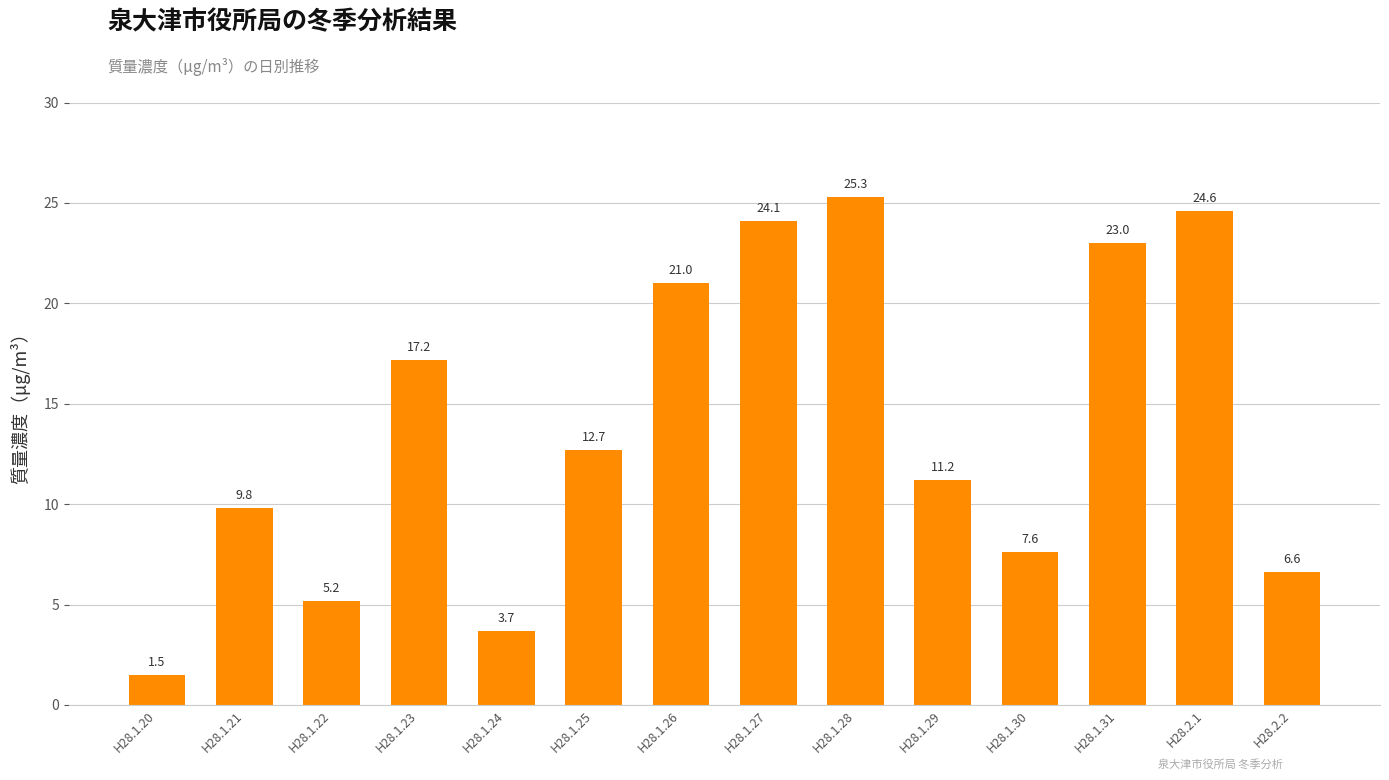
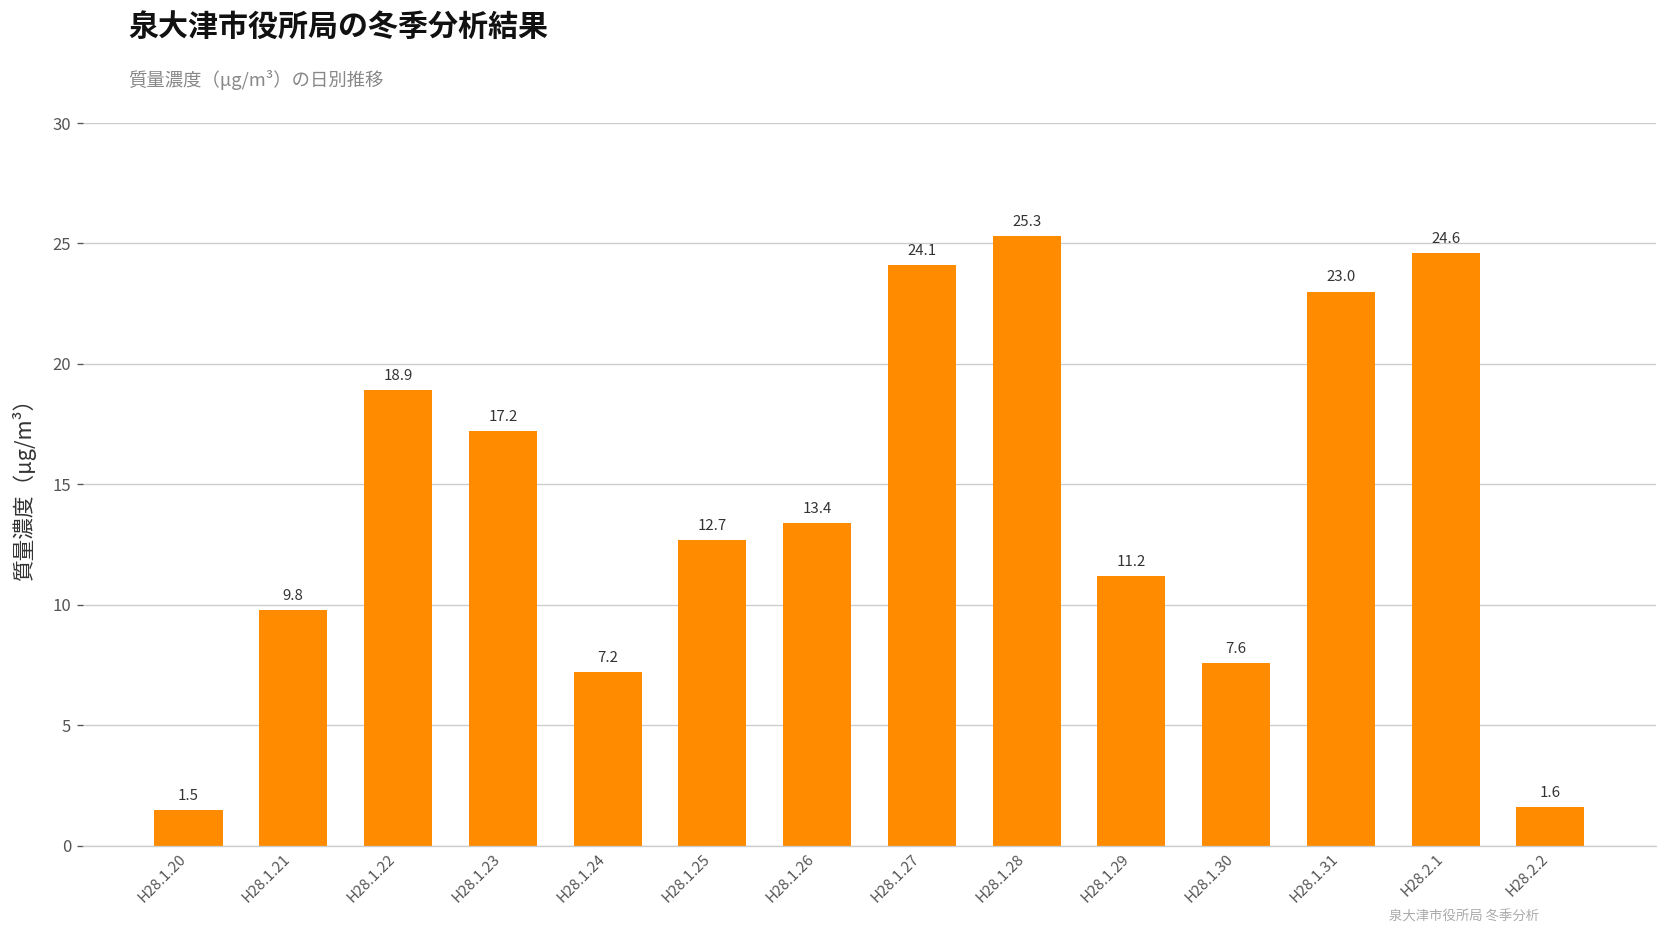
  {
    "H28.1.20": 1.5,
    "H28.1.21": 9.8,
-   "H28.1.22": 5.2,
+   "H28.1.22": 18.9,
    "H28.1.23": 17.2,
-   "H28.1.24": 3.7,
+   "H28.1.24": 7.2,
    "H28.1.25": 12.7,
-   "H28.1.26": 21.0,
+   "H28.1.26": 13.4,
    "H28.1.27": 24.1,
    "H28.1.28": 25.3,
    "H28.1.29": 11.2,
    "H28.1.30": 7.6,
    "H28.1.31": 23.0,
    "H28.2.1": 24.6,
-   "H28.2.2": 6.6
+   "H28.2.2": 1.6
  }
